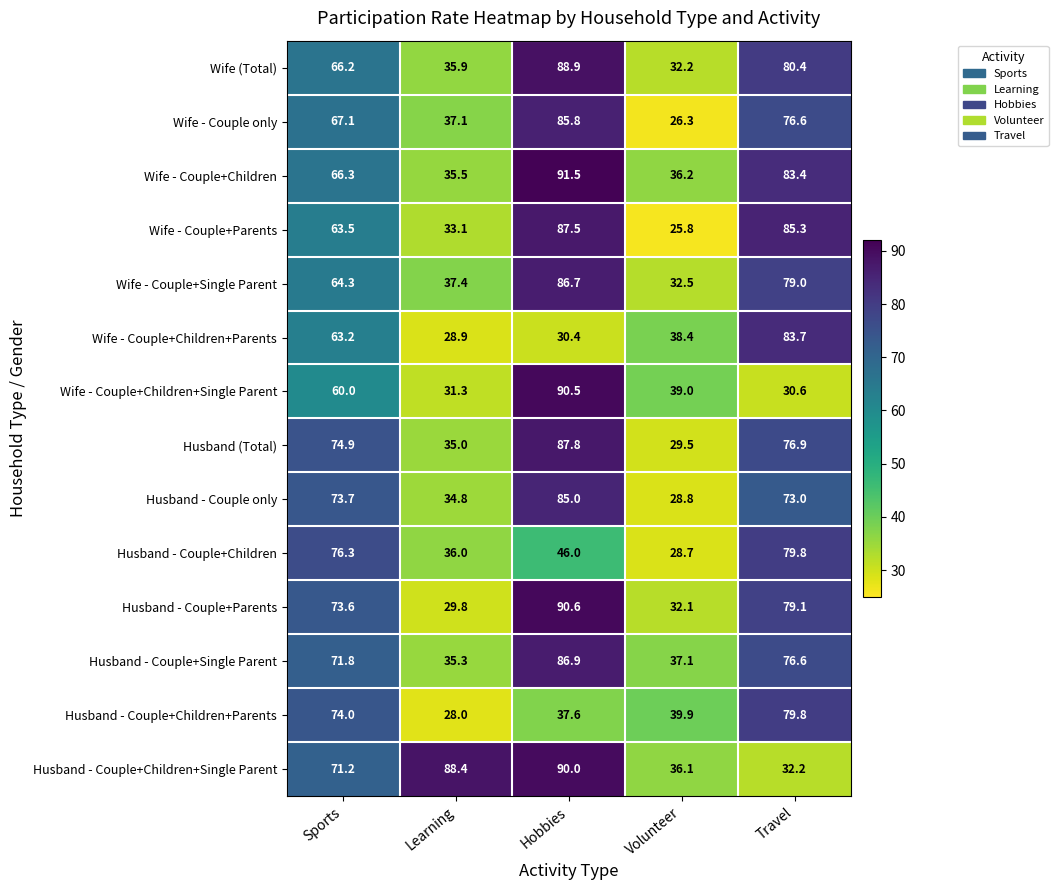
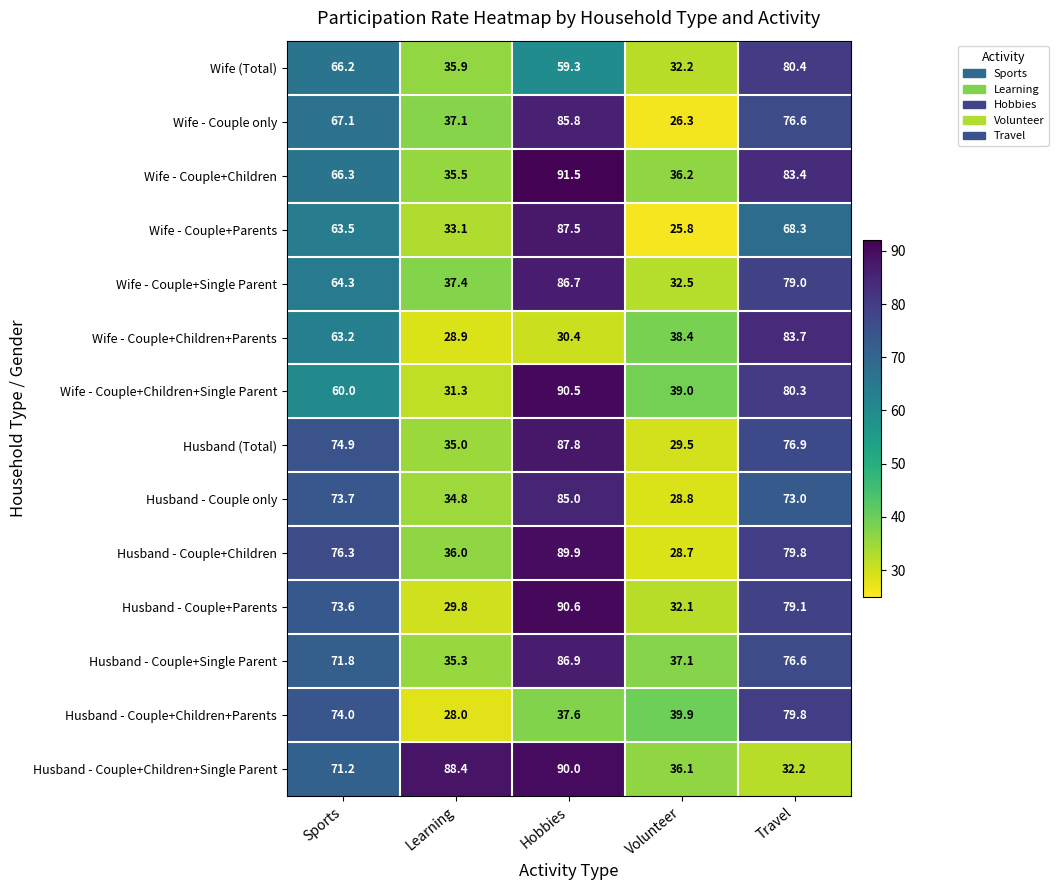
  {
    "Wife (Total)": {
      "Sports": 66.2,
      "Learning": 35.9,
-     "Hobbies": 88.9,
+     "Hobbies": 59.3,
      "Volunteer": 32.2,
      "Travel": 80.4
    },
    "Wife - Couple only": {
      "Sports": 67.1,
      "Learning": 37.1,
      "Hobbies": 85.8,
      "Volunteer": 26.3,
      "Travel": 76.6
    },
    "Wife - Couple+Children": {
      "Sports": 66.3,
      "Learning": 35.5,
      "Hobbies": 91.5,
      "Volunteer": 36.2,
      "Travel": 83.4
    },
    "Wife - Couple+Parents": {
      "Sports": 63.5,
      "Learning": 33.1,
      "Hobbies": 87.5,
      "Volunteer": 25.8,
-     "Travel": 85.3
+     "Travel": 68.3
    },
    "Wife - Couple+Single Parent": {
      "Sports": 64.3,
      "Learning": 37.4,
      "Hobbies": 86.7,
      "Volunteer": 32.5,
      "Travel": 79.0
    },
    "Wife - Couple+Children+Parents": {
      "Sports": 63.2,
      "Learning": 28.9,
      "Hobbies": 30.4,
      "Volunteer": 38.4,
      "Travel": 83.7
    },
    "Wife - Couple+Children+Single Parent": {
      "Sports": 60.0,
      "Learning": 31.3,
      "Hobbies": 90.5,
      "Volunteer": 39.0,
-     "Travel": 30.6
+     "Travel": 80.3
    },
    "Husband (Total)": {
      "Sports": 74.9,
      "Learning": 35.0,
      "Hobbies": 87.8,
      "Volunteer": 29.5,
      "Travel": 76.9
    },
    "Husband - Couple only": {
      "Sports": 73.7,
      "Learning": 34.8,
      "Hobbies": 85.0,
      "Volunteer": 28.8,
      "Travel": 73.0
    },
    "Husband - Couple+Children": {
      "Sports": 76.3,
      "Learning": 36.0,
-     "Hobbies": 46.0,
+     "Hobbies": 89.9,
      "Volunteer": 28.7,
      "Travel": 79.8
    },
    "Husband - Couple+Parents": {
      "Sports": 73.6,
      "Learning": 29.8,
      "Hobbies": 90.6,
      "Volunteer": 32.1,
      "Travel": 79.1
    },
    "Husband - Couple+Single Parent": {
      "Sports": 71.8,
      "Learning": 35.3,
      "Hobbies": 86.9,
      "Volunteer": 37.1,
      "Travel": 76.6
    },
    "Husband - Couple+Children+Parents": {
      "Sports": 74.0,
      "Learning": 28.0,
      "Hobbies": 37.6,
      "Volunteer": 39.9,
      "Travel": 79.8
    },
    "Husband - Couple+Children+Single Parent": {
      "Sports": 71.2,
      "Learning": 88.4,
      "Hobbies": 90.0,
      "Volunteer": 36.1,
      "Travel": 32.2
    }
  }
